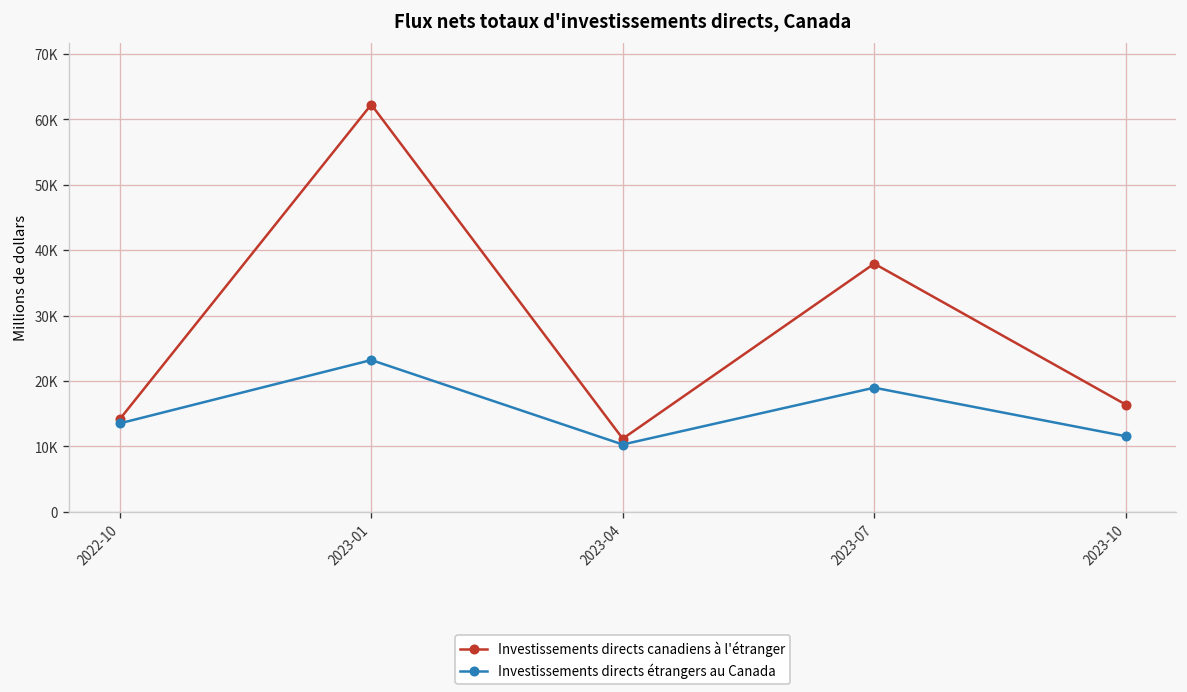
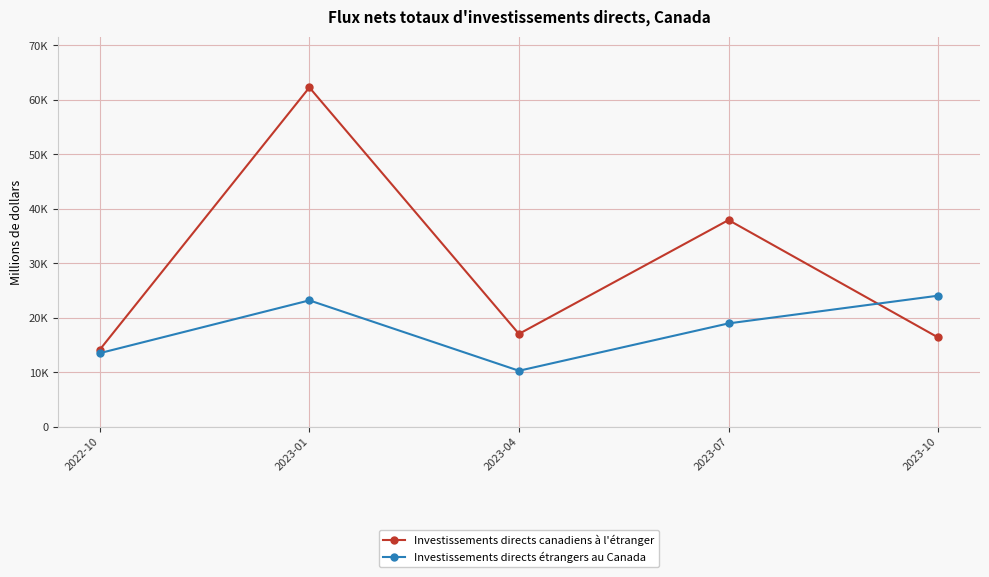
  {
    "Investissements directs canadiens à l'étranger": {
      "2022-10": 14000,
      "2023-01": 62000,
-     "2023-04": 11000,
+     "2023-04": 17000,
      "2023-07": 38000,
      "2023-10": 16000
    },
    "Investissements directs étrangers au Canada": {
      "2022-10": 14000,
      "2023-01": 23000,
      "2023-04": 10000,
      "2023-07": 19000,
-     "2023-10": 12000
+     "2023-10": 24000
    }
  }
